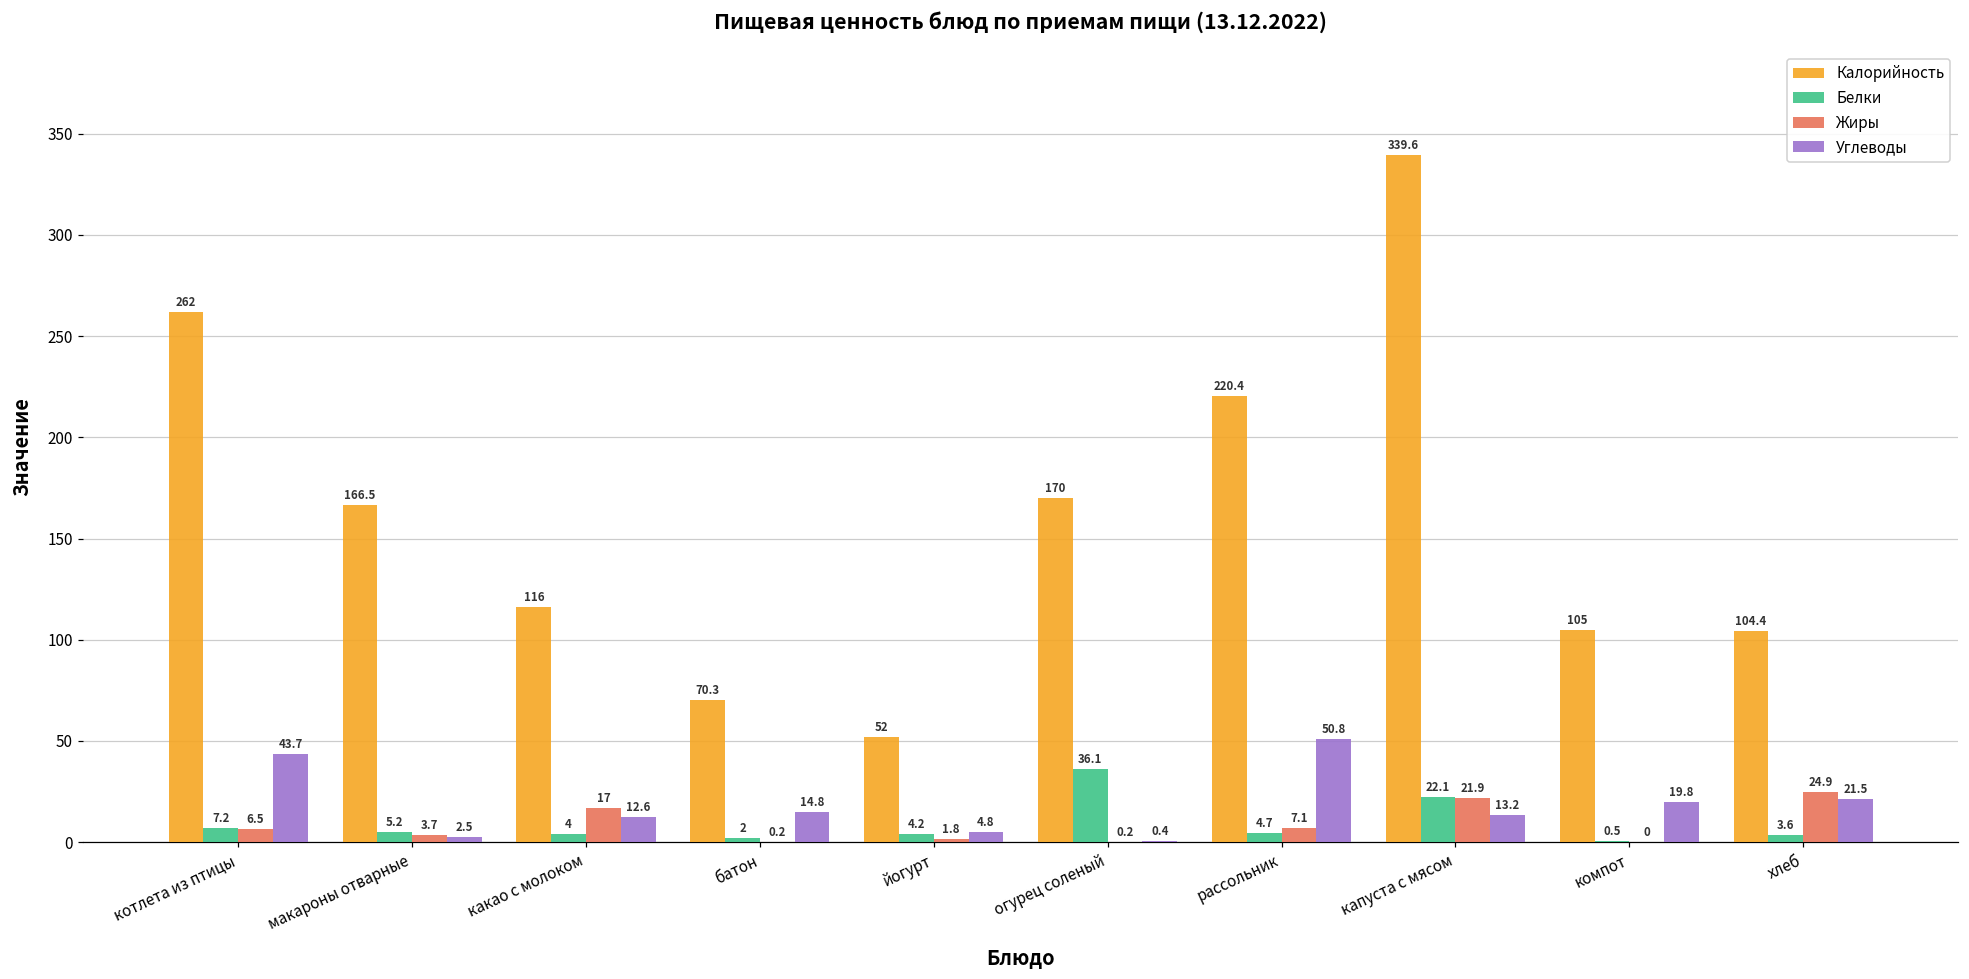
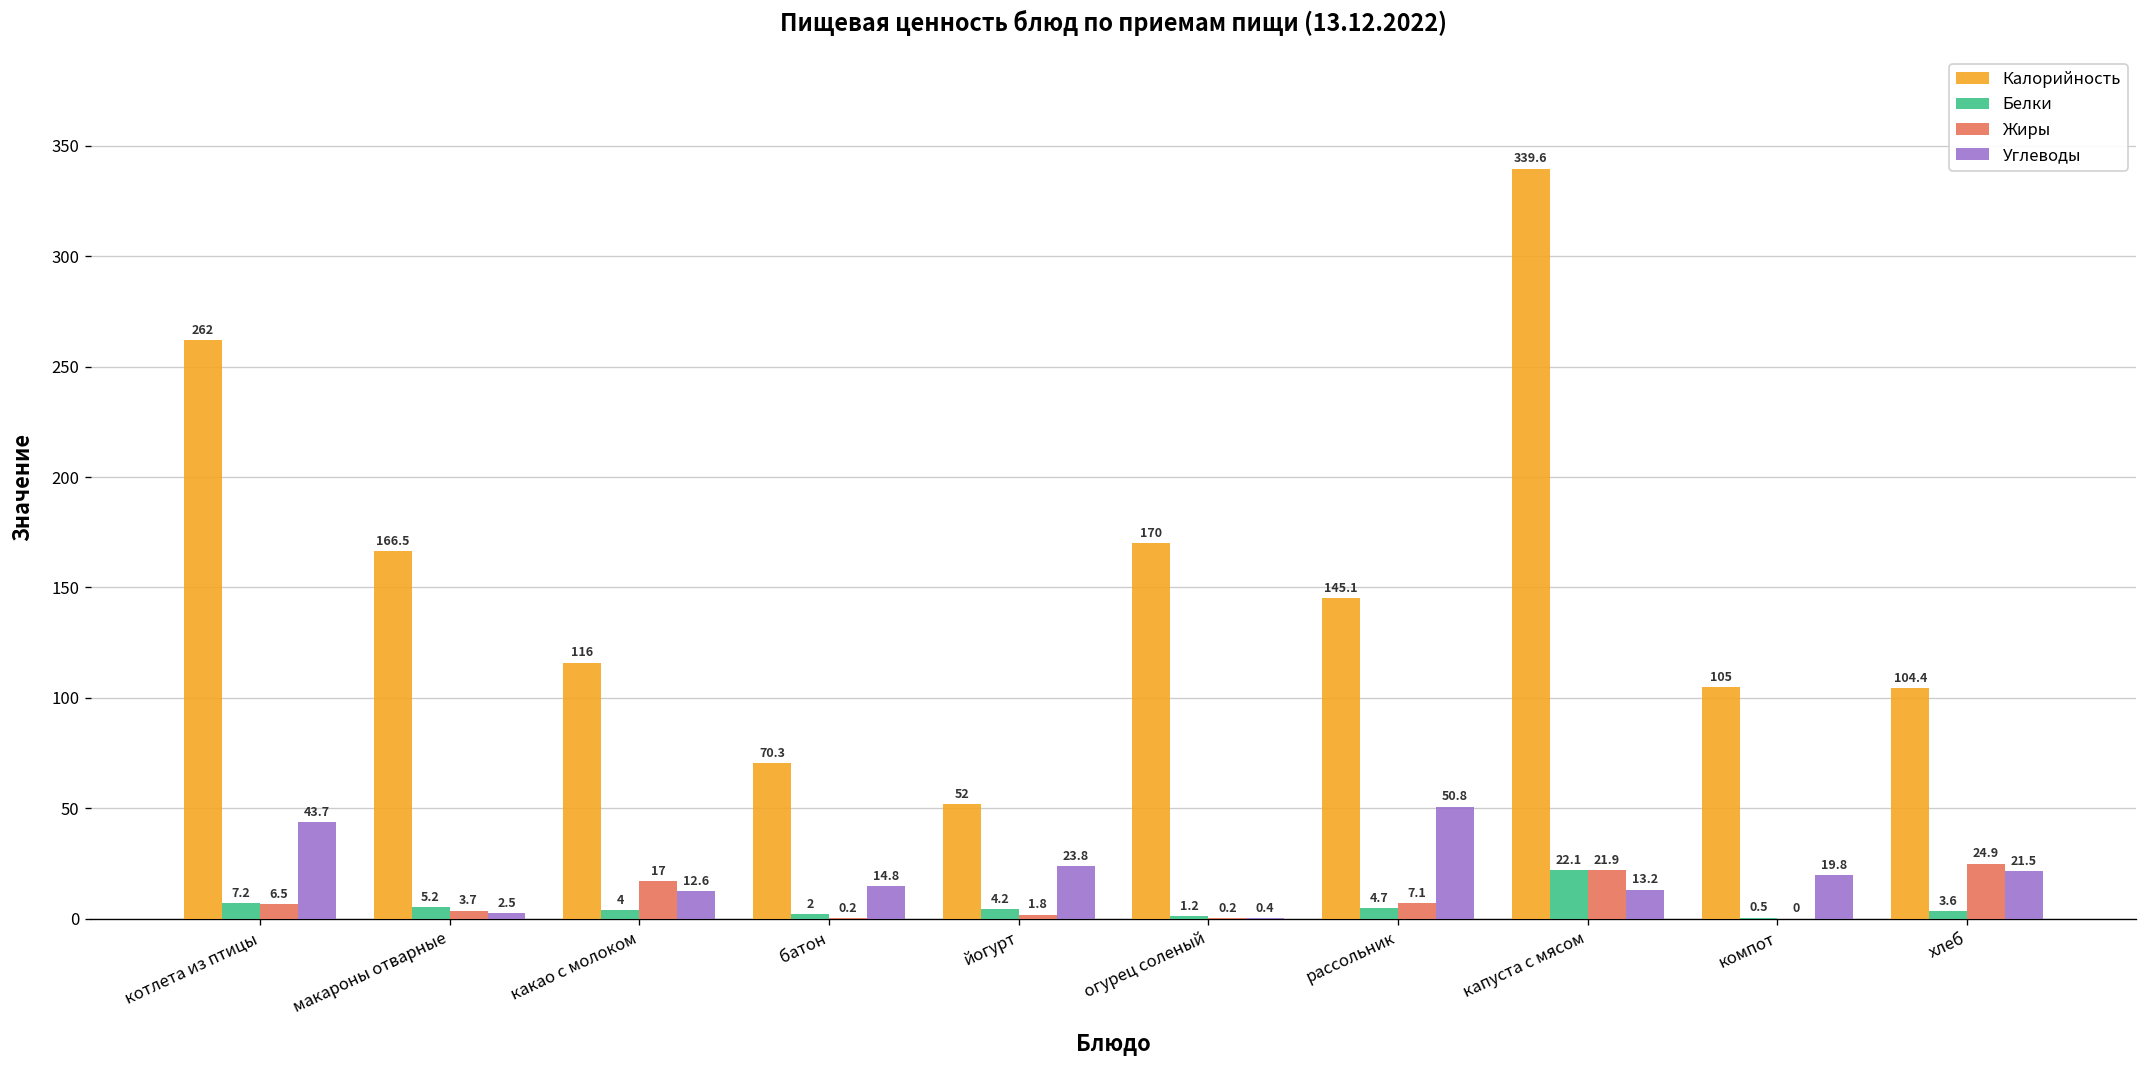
  {
    "Калорийность": {
      "котлета из птицы": 262,
      "макароны отварные": 166.5,
      "какао с молоком": 116,
      "батон": 70.3,
      "йогурт": 52,
      "огурец соленый": 170,
-     "рассольник": 220.4,
+     "рассольник": 145.1,
      "капуста с мясом": 339.6,
      "компот": 105,
      "хлеб": 104.4
    },
    "Белки": {
      "котлета из птицы": 7.2,
      "макароны отварные": 5.2,
      "какао с молоком": 4,
      "батон": 2,
      "йогурт": 4.2,
-     "огурец соленый": 36.1,
+     "огурец соленый": 1.2,
      "рассольник": 4.7,
      "капуста с мясом": 22.1,
      "компот": 0.5,
      "хлеб": 3.6
    },
    "Жиры": {
      "котлета из птицы": 6.5,
      "макароны отварные": 3.7,
      "какао с молоком": 17,
      "батон": 0.2,
      "йогурт": 1.8,
      "огурец соленый": 0.2,
      "рассольник": 7.1,
      "капуста с мясом": 21.9,
      "компот": 0,
      "хлеб": 24.9
    },
    "Углеводы": {
      "котлета из птицы": 43.7,
      "макароны отварные": 2.5,
      "какао с молоком": 12.6,
      "батон": 14.8,
-     "йогурт": 4.8,
+     "йогурт": 23.8,
      "огурец соленый": 0.4,
      "рассольник": 50.8,
      "капуста с мясом": 13.2,
      "компот": 19.8,
      "хлеб": 21.5
    }
  }
